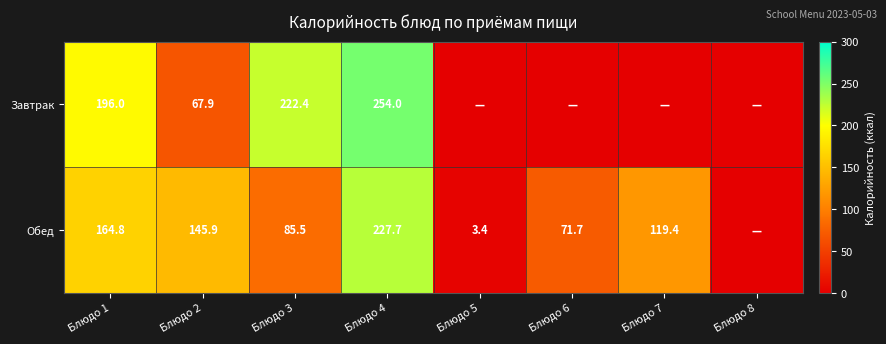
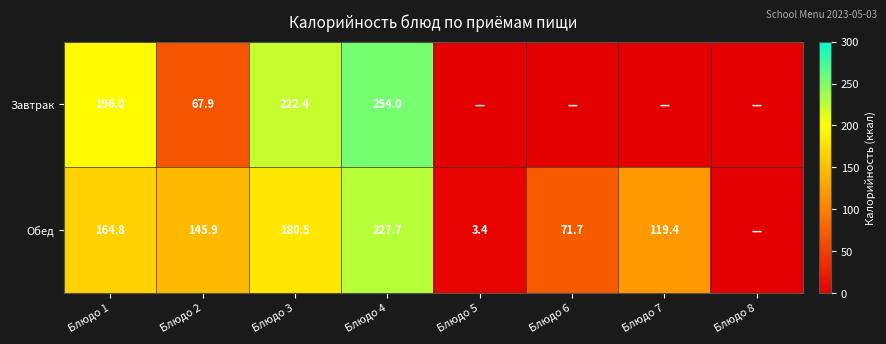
  {
    "Завтрак": {
      "Блюдо 1": 196.0,
      "Блюдо 2": 67.9,
      "Блюдо 3": 222.4,
      "Блюдо 4": 254.0
    },
    "Обед": {
      "Блюдо 1": 164.8,
      "Блюдо 2": 145.9,
-     "Блюдо 3": 85.5,
+     "Блюдо 3": 180.5,
      "Блюдо 4": 227.7,
      "Блюдо 5": 3.4,
      "Блюдо 6": 71.7,
      "Блюдо 7": 119.4
    }
  }
